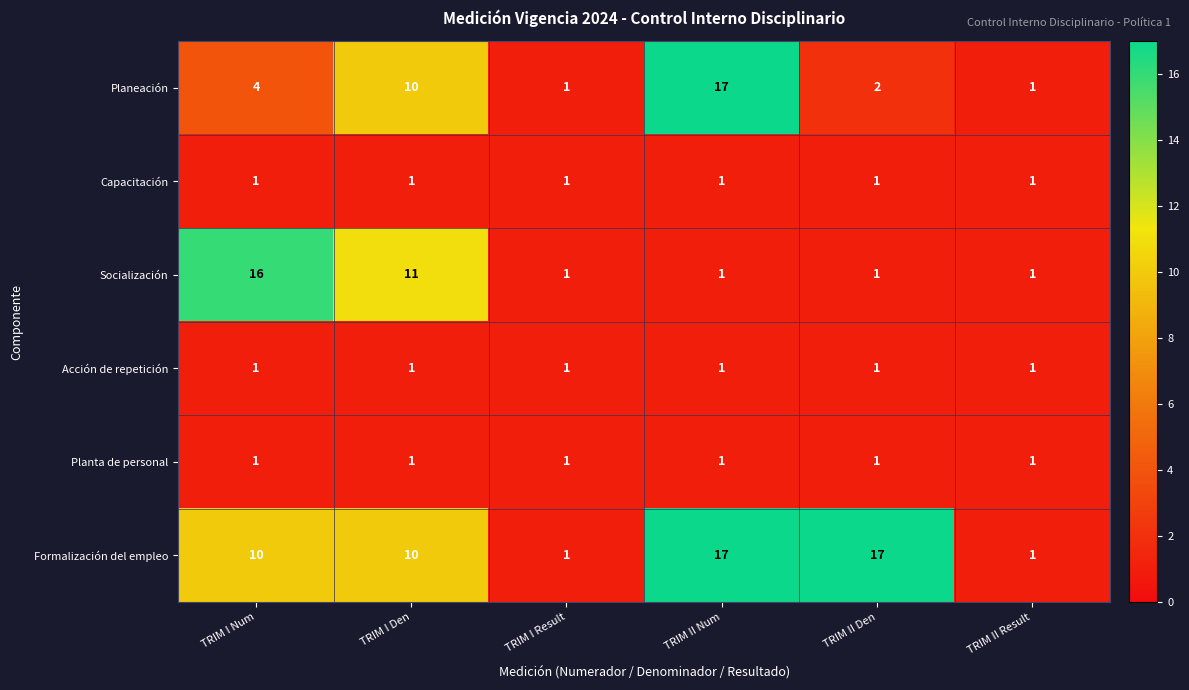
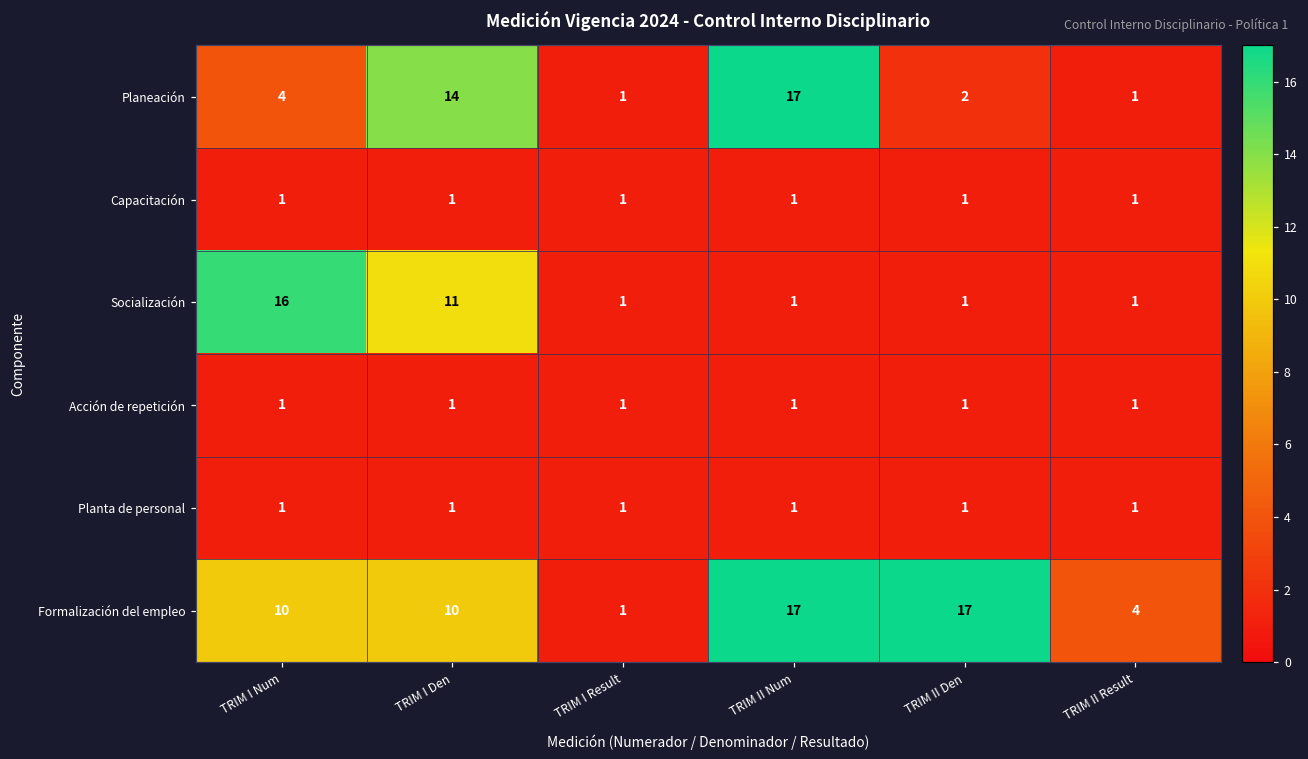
  {
    "Planeación": {
      "TRIM I Num": 4,
-     "TRIM I Den": 10,
+     "TRIM I Den": 14,
      "TRIM I Result": 1,
      "TRIM II Num": 17,
      "TRIM II Den": 2,
      "TRIM II Result": 1
    },
    "Capacitación": {
      "TRIM I Num": 1,
      "TRIM I Den": 1,
      "TRIM I Result": 1,
      "TRIM II Num": 1,
      "TRIM II Den": 1,
      "TRIM II Result": 1
    },
    "Socialización": {
      "TRIM I Num": 16,
      "TRIM I Den": 11,
      "TRIM I Result": 1,
      "TRIM II Num": 1,
      "TRIM II Den": 1,
      "TRIM II Result": 1
    },
    "Acción de repetición": {
      "TRIM I Num": 1,
      "TRIM I Den": 1,
      "TRIM I Result": 1,
      "TRIM II Num": 1,
      "TRIM II Den": 1,
      "TRIM II Result": 1
    },
    "Planta de personal": {
      "TRIM I Num": 1,
      "TRIM I Den": 1,
      "TRIM I Result": 1,
      "TRIM II Num": 1,
      "TRIM II Den": 1,
      "TRIM II Result": 1
    },
    "Formalización del empleo": {
      "TRIM I Num": 10,
      "TRIM I Den": 10,
      "TRIM I Result": 1,
      "TRIM II Num": 17,
      "TRIM II Den": 17,
-     "TRIM II Result": 1
+     "TRIM II Result": 4
    }
  }
